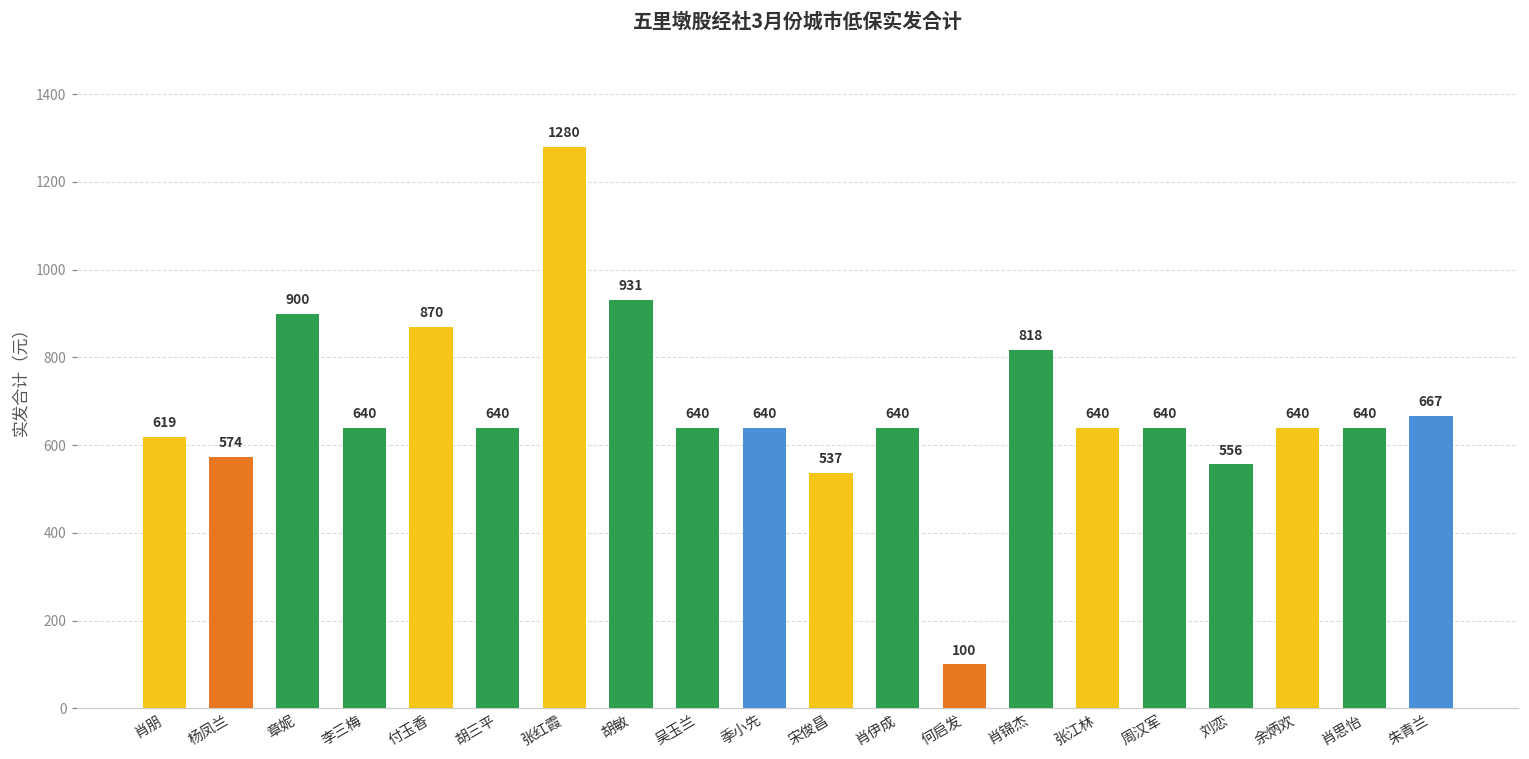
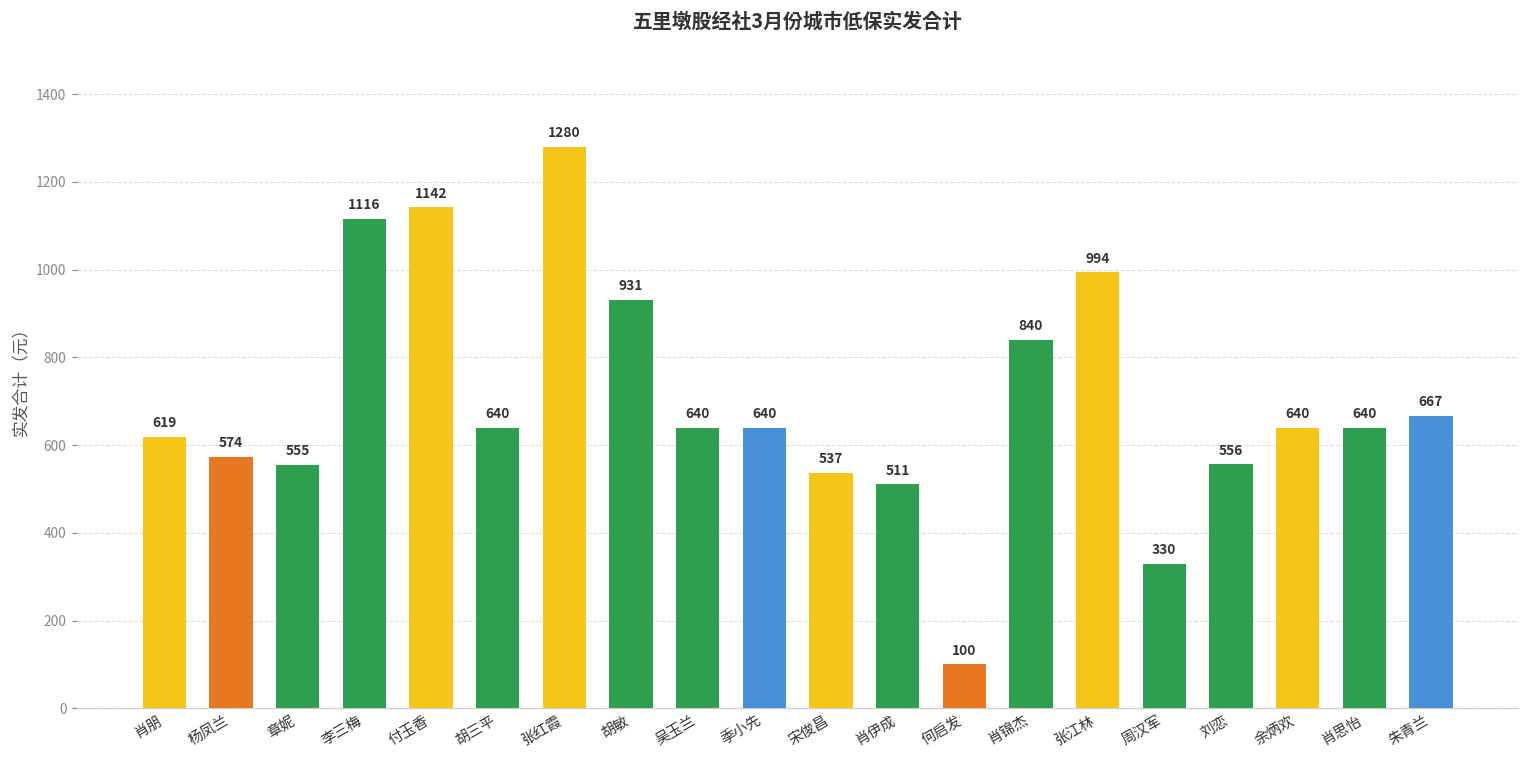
  {
    "肖朋": 619,
    "杨凤兰": 574,
-   "章妮": 900,
-   "李三梅": 640,
-   "付玉香": 870,
+   "章妮": 555,
+   "李三梅": 1116,
+   "付玉香": 1142,
    "胡三平": 640,
    "张红霞": 1280,
    "胡敏": 931,
    "吴玉兰": 640,
    "季小先": 640,
    "宋俊昌": 537,
-   "肖伊成": 640,
+   "肖伊成": 511,
    "何启发": 100,
-   "肖锦杰": 818,
-   "张江林": 640,
-   "周汉军": 640,
+   "肖锦杰": 840,
+   "张江林": 994,
+   "周汉军": 330,
    "刘恋": 556,
    "余炳欢": 640,
    "肖思怡": 640,
    "朱青兰": 667
  }
